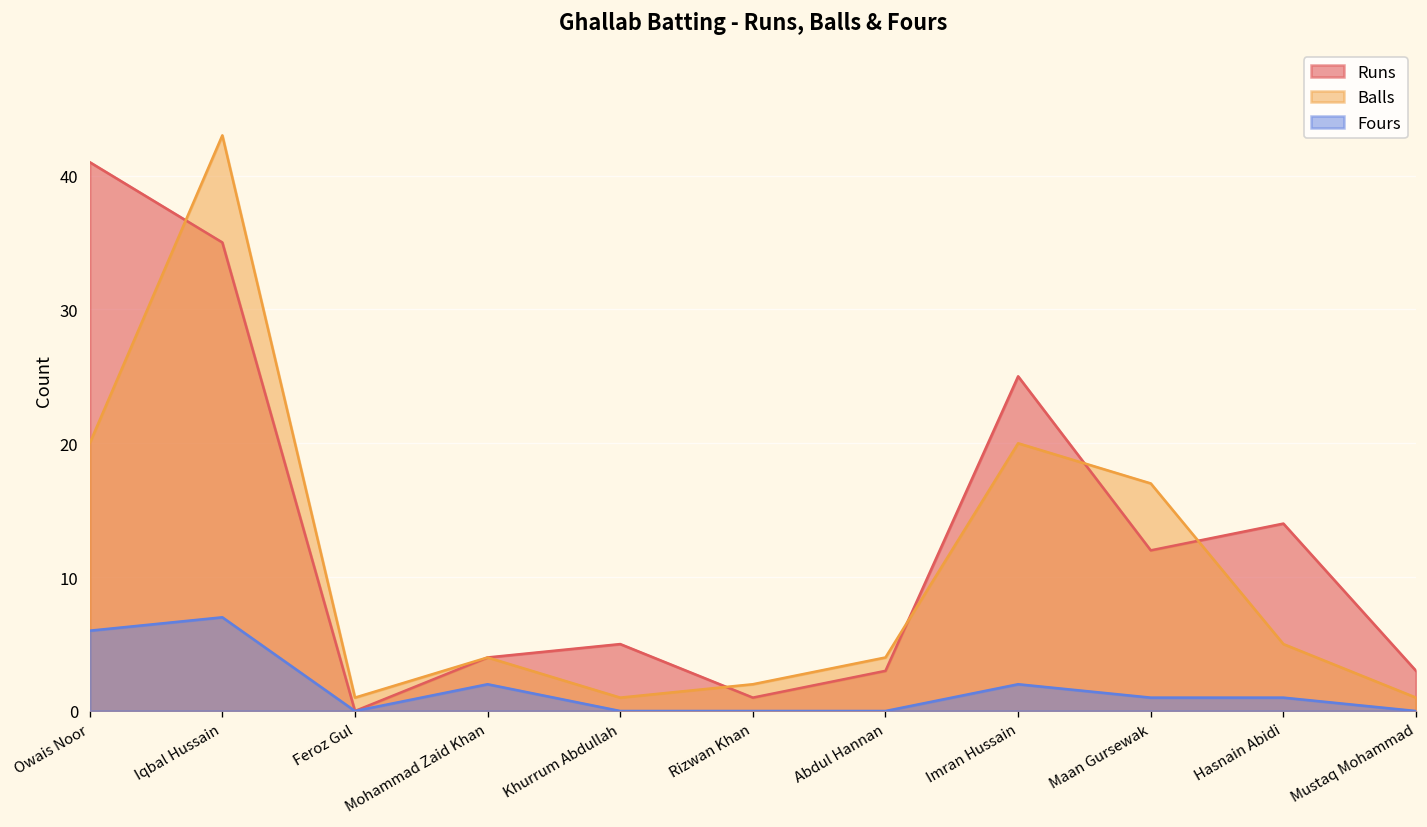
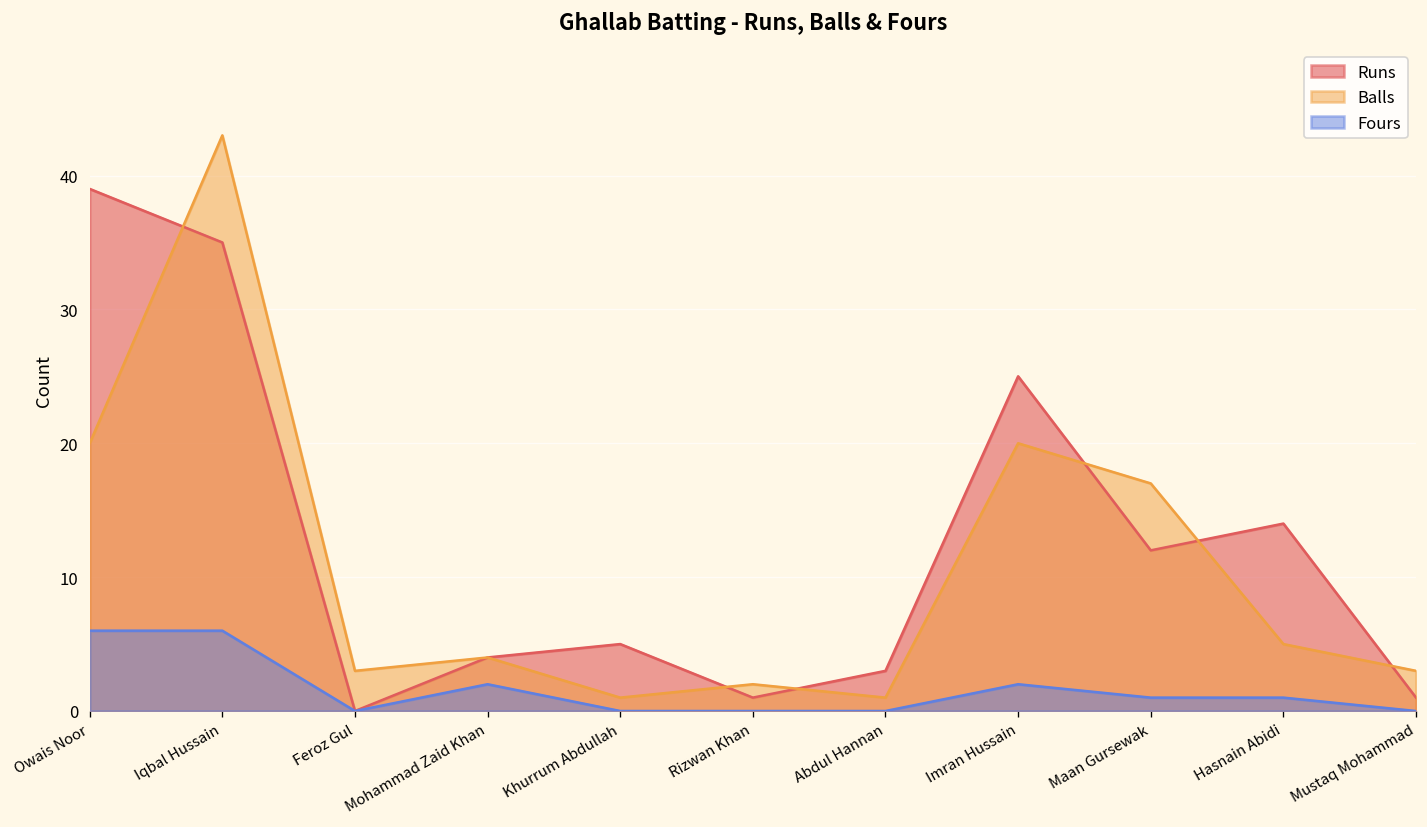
  {
    "Runs": {
-     "Owais Noor": 41,
+     "Owais Noor": 39,
      "Iqbal Hussain": 35,
      "Khurrum Abdullah": 5,
      "Rizwan Khan": 1,
      "Abdul Hannan": 3,
      "Imran Hussain": 25,
      "Maan Gursewak": 12,
      "Hasnain Abidi": 14,
-     "Mustaq Mohammad": 3
+     "Mustaq Mohammad": 1
    },
    "Balls": {
      "Owais Noor": 20,
      "Iqbal Hussain": 43,
-     "Feroz Gul": 1,
+     "Feroz Gul": 3,
      "Khurrum Abdullah": 1,
      "Rizwan Khan": 2,
-     "Abdul Hannan": 4,
+     "Abdul Hannan": 1,
      "Imran Hussain": 20,
      "Maan Gursewak": 17,
      "Hasnain Abidi": 5,
-     "Mustaq Mohammad": 1
+     "Mustaq Mohammad": 3
    },
    "Fours": {
      "Owais Noor": 6,
-     "Iqbal Hussain": 7,
+     "Iqbal Hussain": 6,
      "Mohammad Zaid Khan": 2,
      "Khurrum Abdullah": 0,
      "Rizwan Khan": 0,
      "Abdul Hannan": 0,
      "Imran Hussain": 2,
      "Maan Gursewak": 1,
      "Hasnain Abidi": 1,
      "Mustaq Mohammad": 0
    }
  }
